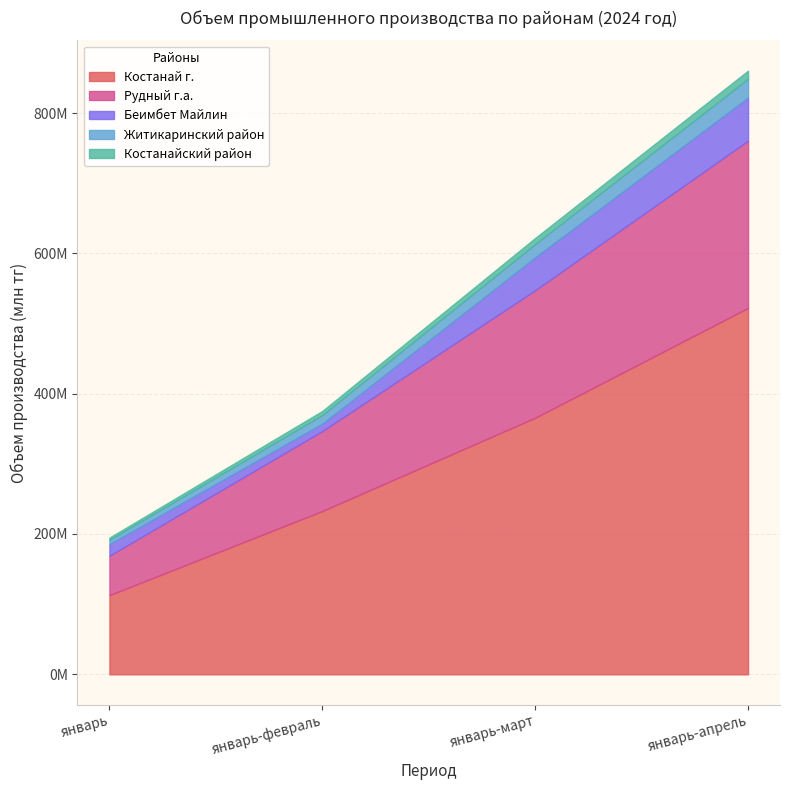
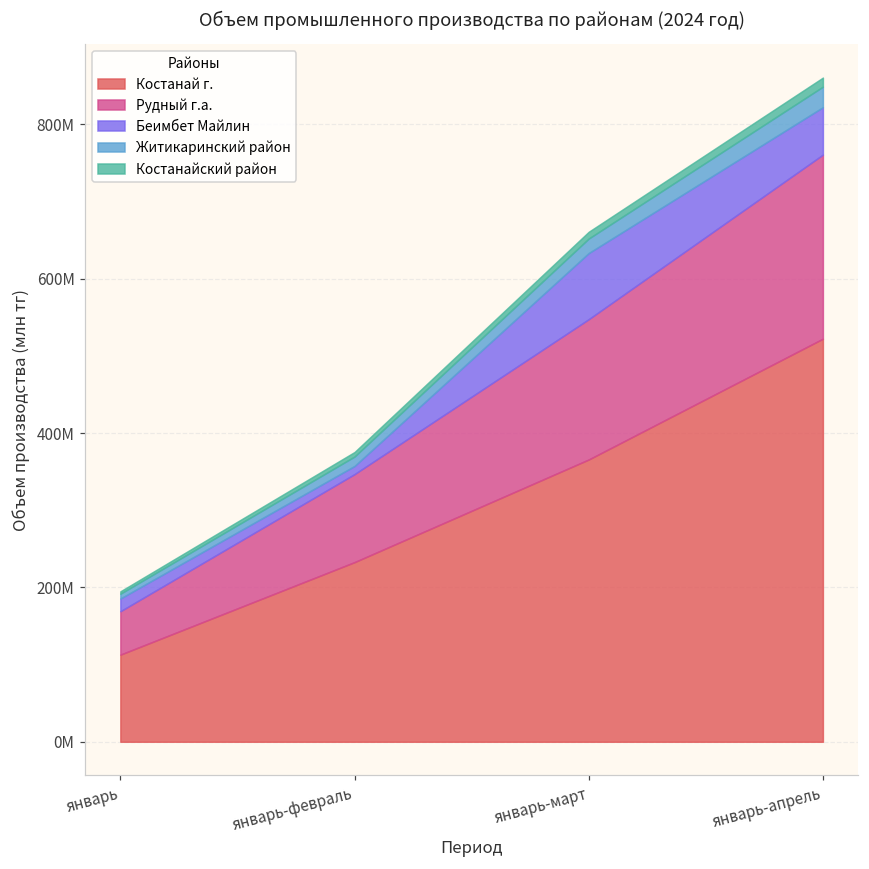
  {
    "Беимбет Майлин": {
      "январь": 20000000,
      "январь-февраль": 10000000,
-     "январь-март": 50000000,
+     "январь-март": 90000000,
      "январь-апрель": 60000000
    }
  }
